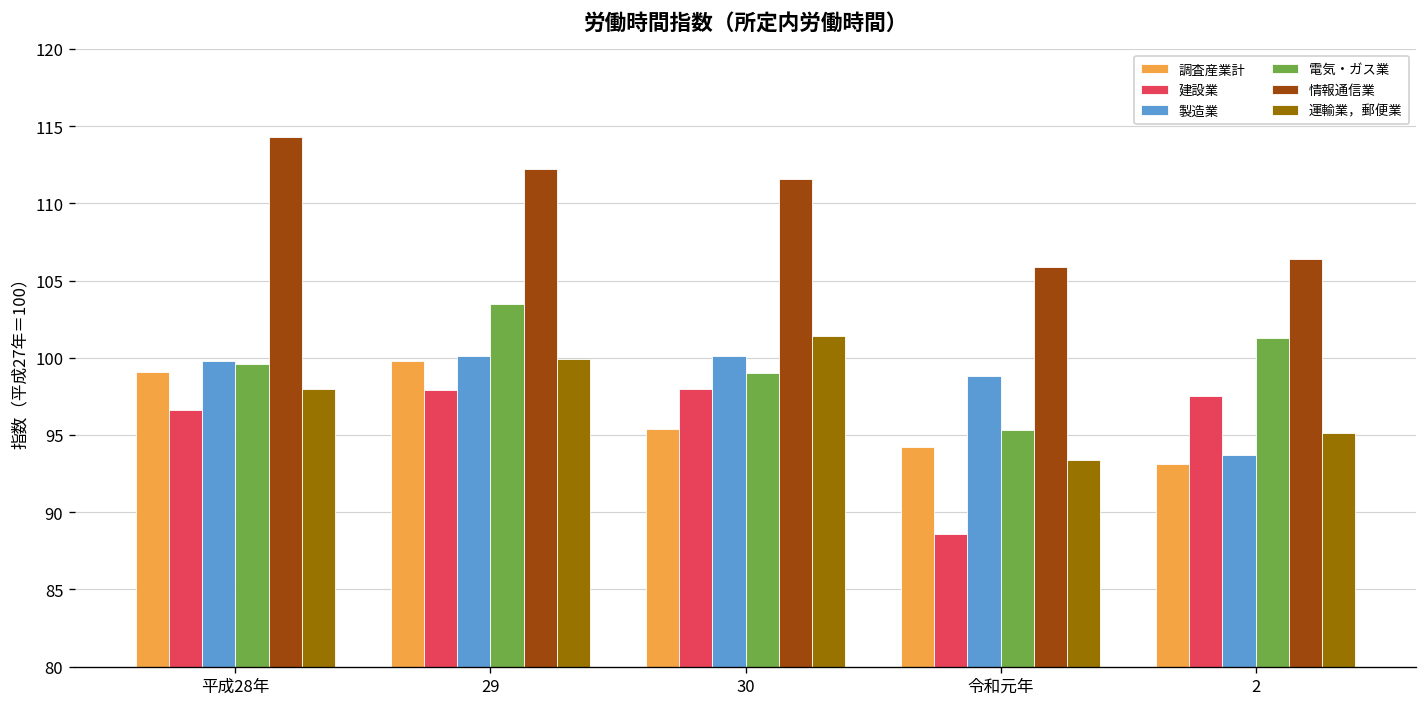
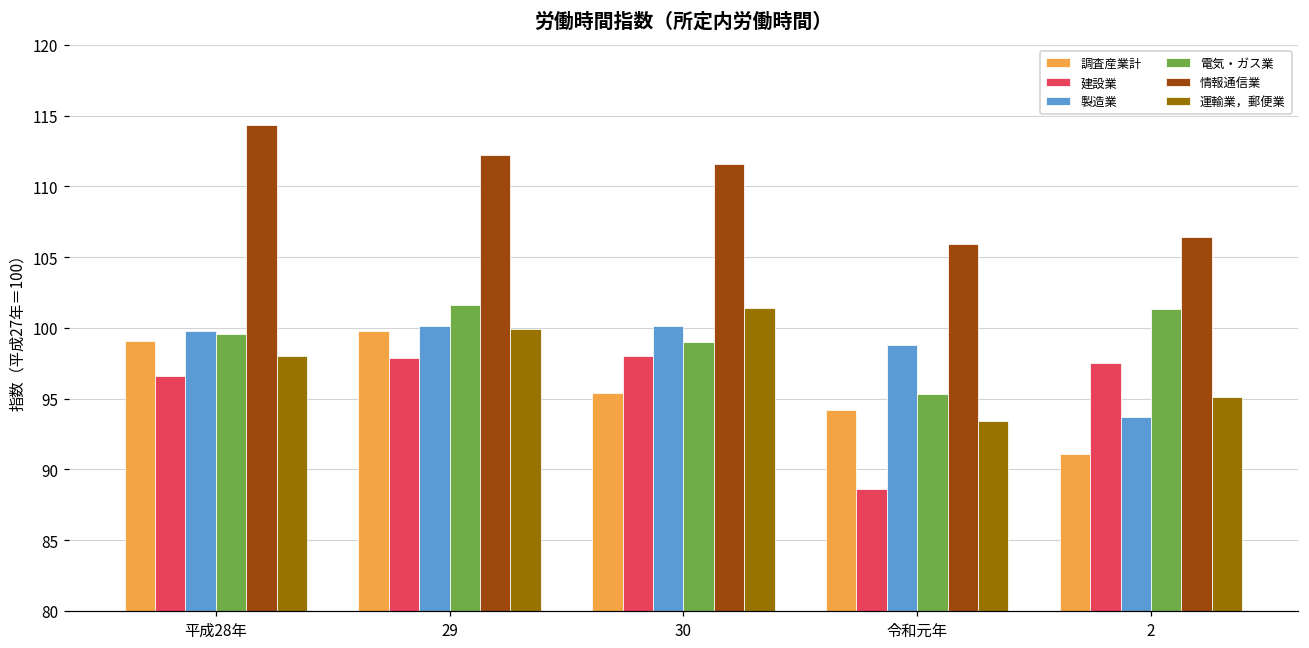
  {
    "調査産業計": {
      "平成28年": 99.1,
      "29": 99.8,
      "30": 95.4,
      "令和元年": 94.2,
-     "2": 93.1
+     "2": 91.1
    },
    "建設業": {
      "平成28年": 96.6,
      "29": 97.9,
      "30": 98.0,
      "令和元年": 88.6,
      "2": 97.5
    },
    "製造業": {
      "平成28年": 99.8,
      "29": 100.1,
      "30": 100.1,
      "令和元年": 98.8,
      "2": 93.7
    },
    "電気・ガス業": {
      "平成28年": 99.6,
-     "29": 103.5,
+     "29": 101.6,
      "30": 99.0,
      "令和元年": 95.3,
      "2": 101.3
    }
  }
